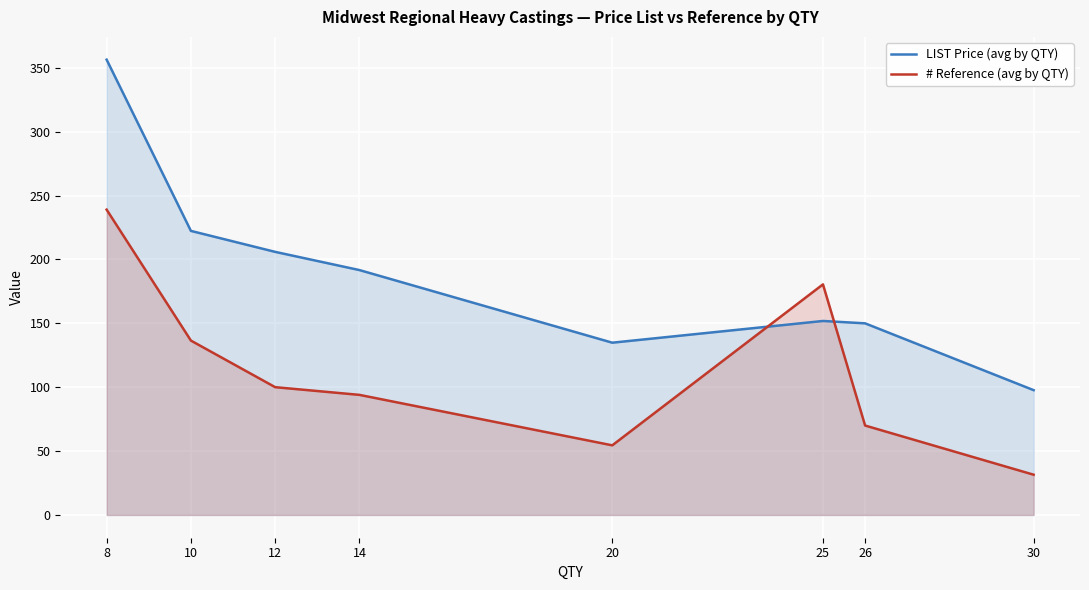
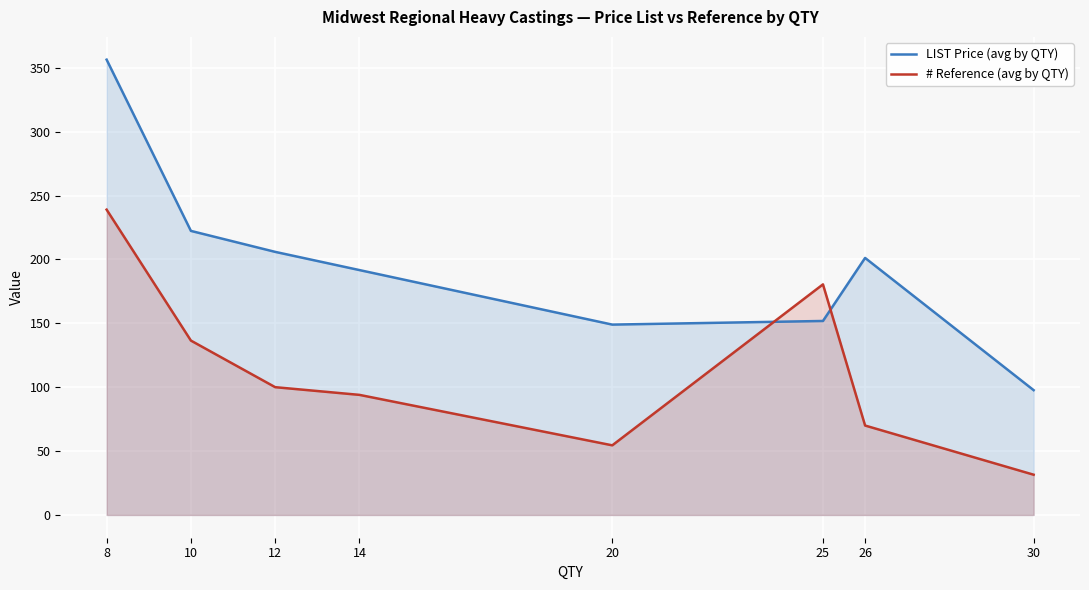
  {
    "LIST Price (avg by QTY)": {
      "8": 356,
      "10": 222,
      "12": 206,
      "14": 192,
-     "20": 135,
+     "20": 149,
      "25": 152,
-     "26": 150,
+     "26": 201,
      "30": 98
    },
    "# Reference (avg by QTY)": {
      "8": 239,
      "10": 137,
      "12": 100,
      "14": 94,
      "20": 55,
      "25": 181,
      "26": 70,
      "30": 32
    }
  }
